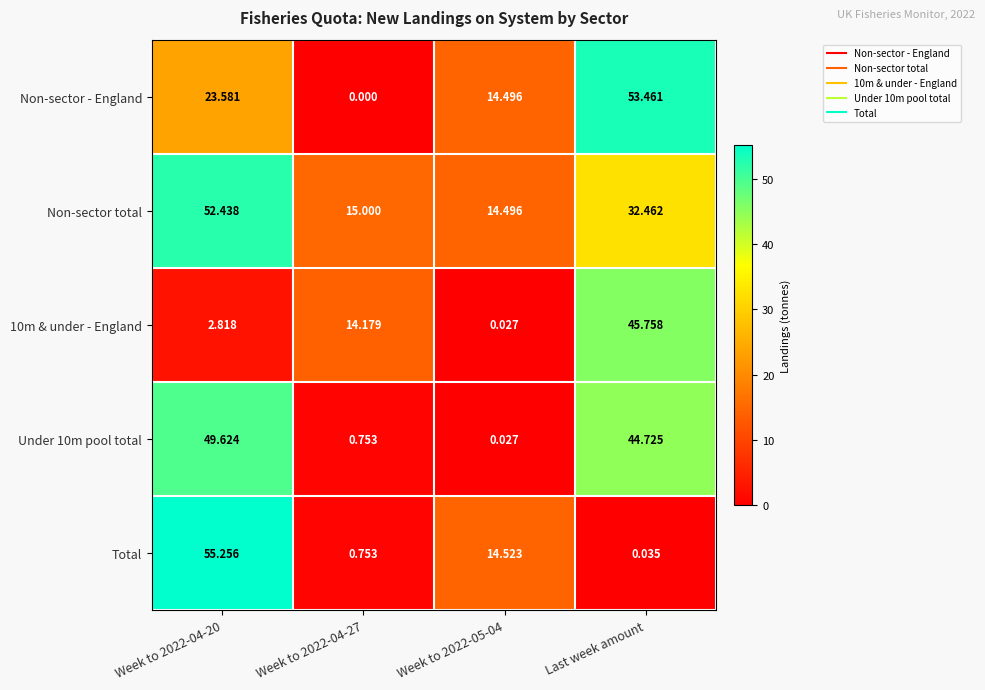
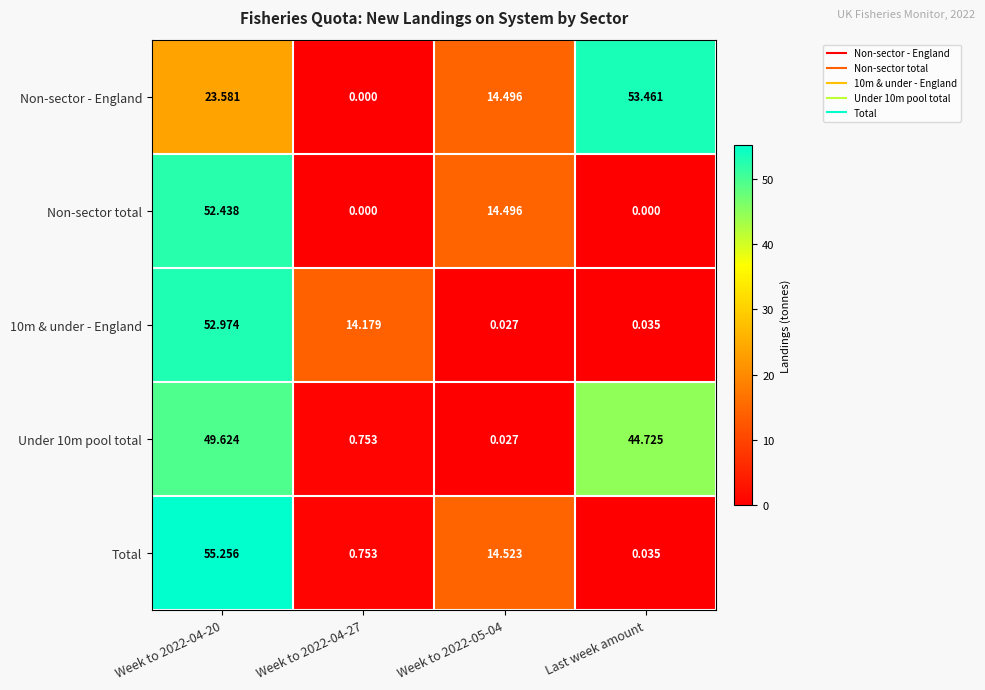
  {
    "Non-sector - England": {
      "Week to 2022-04-20": 23.581,
      "Week to 2022-04-27": 0.000,
      "Week to 2022-05-04": 14.496,
      "Last week amount": 53.461
    },
    "Non-sector total": {
      "Week to 2022-04-20": 52.438,
-     "Week to 2022-04-27": 15.000,
+     "Week to 2022-04-27": 0.000,
      "Week to 2022-05-04": 14.496,
-     "Last week amount": 32.462
+     "Last week amount": 0.000
    },
    "10m & under - England": {
-     "Week to 2022-04-20": 2.818,
+     "Week to 2022-04-20": 52.974,
      "Week to 2022-04-27": 14.179,
      "Week to 2022-05-04": 0.027,
-     "Last week amount": 45.758
+     "Last week amount": 0.035
    },
    "Under 10m pool total": {
      "Week to 2022-04-20": 49.624,
      "Week to 2022-04-27": 0.753,
      "Week to 2022-05-04": 0.027,
      "Last week amount": 44.725
    },
    "Total": {
      "Week to 2022-04-20": 55.256,
      "Week to 2022-04-27": 0.753,
      "Week to 2022-05-04": 14.523,
      "Last week amount": 0.035
    }
  }
